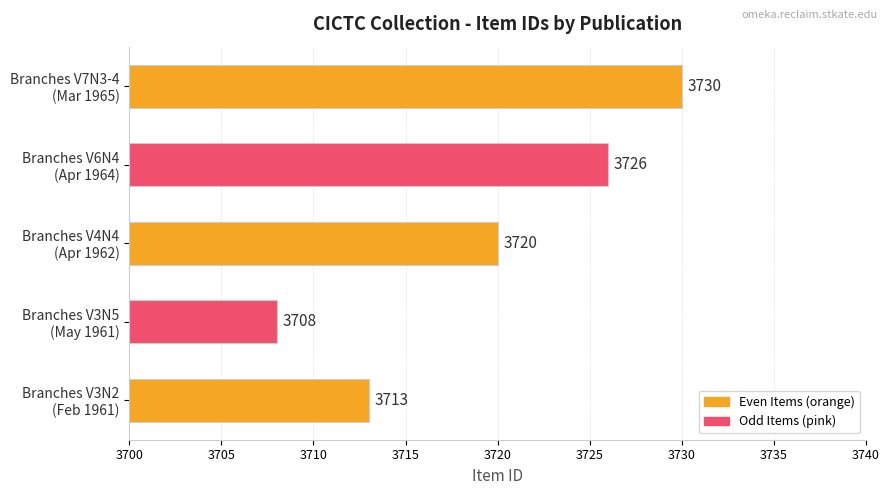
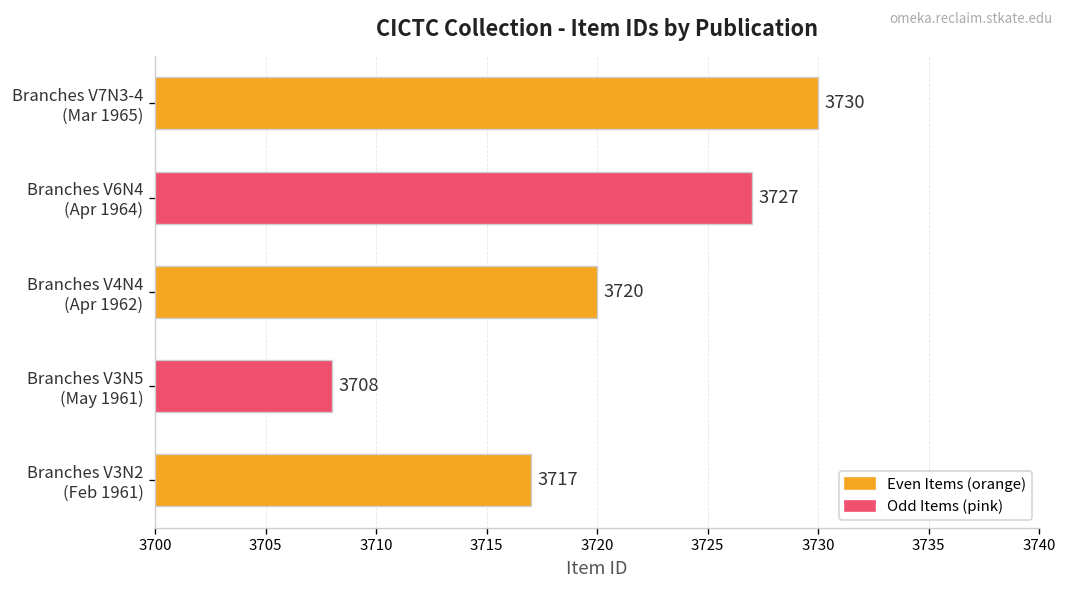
  {
    "Branches V7N3-4 (Mar 1965)": 3730,
-   "Branches V6N4 (Apr 1964)": 3726,
+   "Branches V6N4 (Apr 1964)": 3727,
    "Branches V4N4 (Apr 1962)": 3720,
    "Branches V3N5 (May 1961)": 3708,
-   "Branches V3N2 (Feb 1961)": 3713
+   "Branches V3N2 (Feb 1961)": 3717
  }
